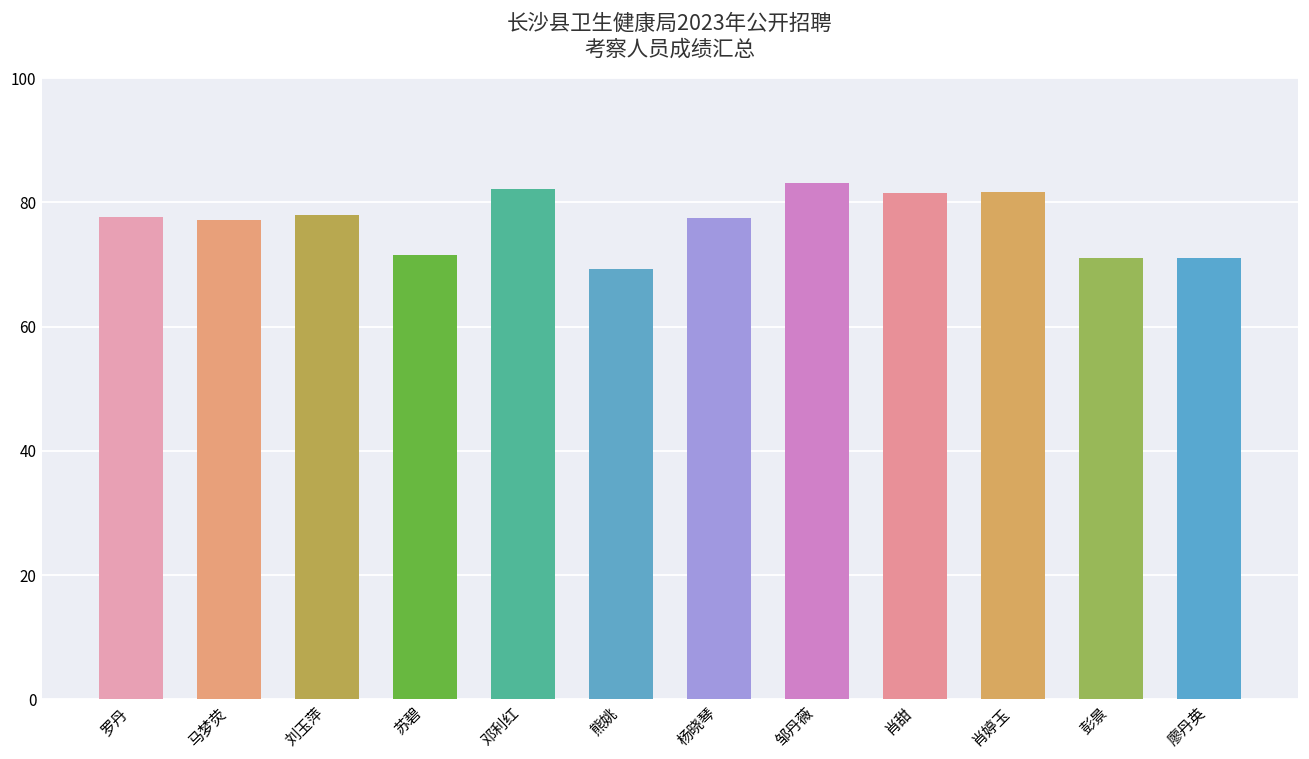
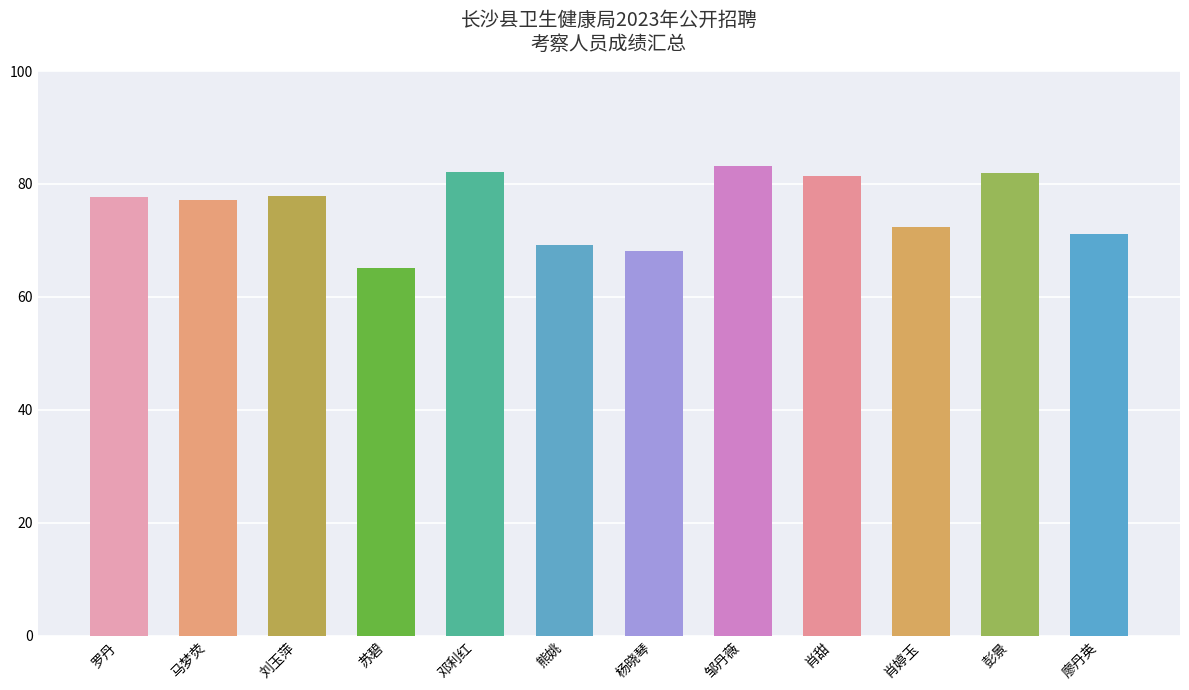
  {
    "罗丹": 78,
    "马梦荧": 77,
    "刘玉萍": 78,
-   "苏碧": 72,
+   "苏碧": 65,
    "邓利红": 82,
    "熊姚": 69,
-   "杨晓琴": 77,
+   "杨晓琴": 68,
    "邹丹薇": 83,
    "肖甜": 81,
-   "肖婷玉": 82,
-   "彭景": 71,
+   "肖婷玉": 72,
+   "彭景": 82,
    "廖丹英": 71
  }
